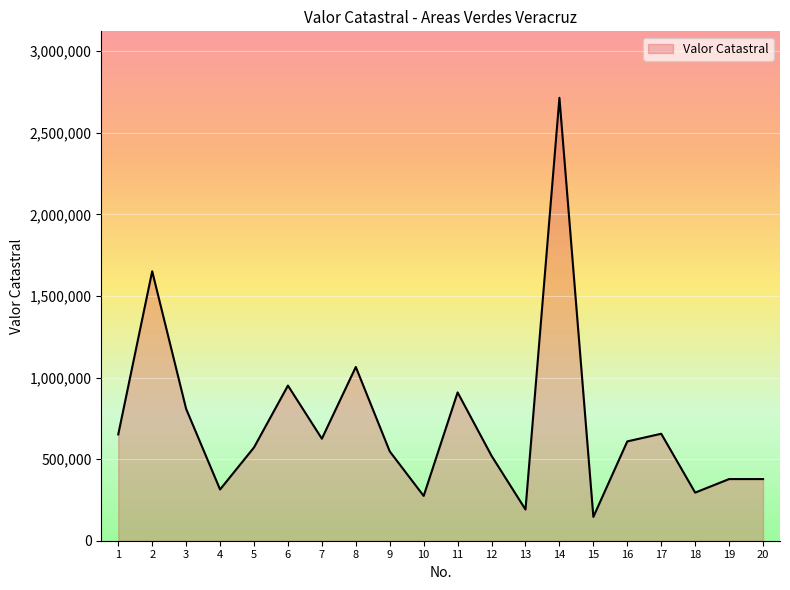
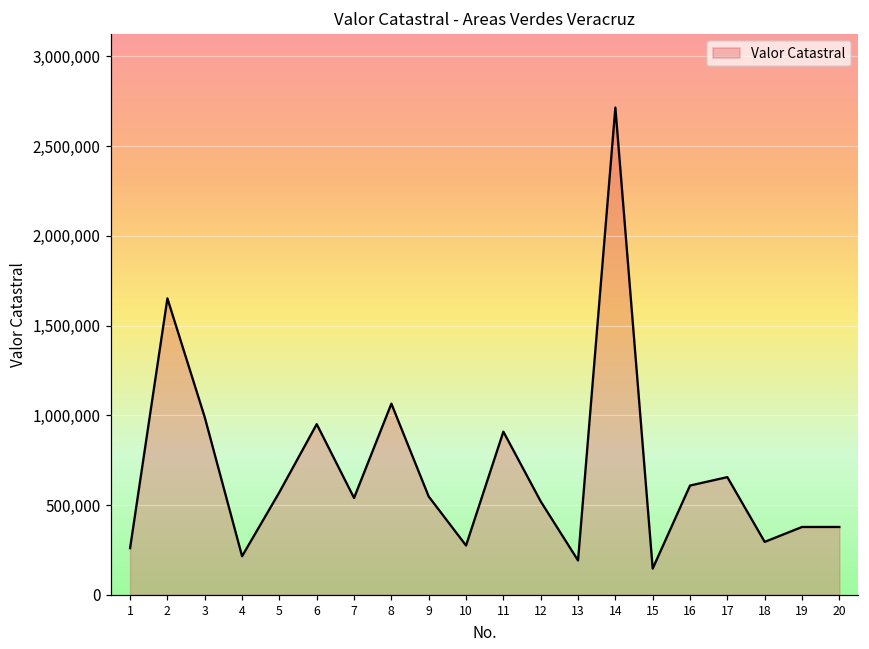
  {
-   "1": "650,000",
+   "1": "260,000",
    "2": "1,650,000",
-   "3": "810,000",
-   "4": "310,000",
+   "3": "990,000",
+   "4": "220,000",
    "5": "570,000",
    "6": "950,000",
-   "7": "630,000",
+   "7": "540,000",
    "8": "1,060,000",
    "9": "550,000",
    "10": "270,000",
    "11": "910,000",
    "12": "520,000",
    "13": "190,000",
    "14": "2,710,000",
    "15": "150,000",
    "16": "610,000",
    "17": "660,000",
    "18": "290,000",
    "19": "380,000",
    "20": "380,000"
  }
